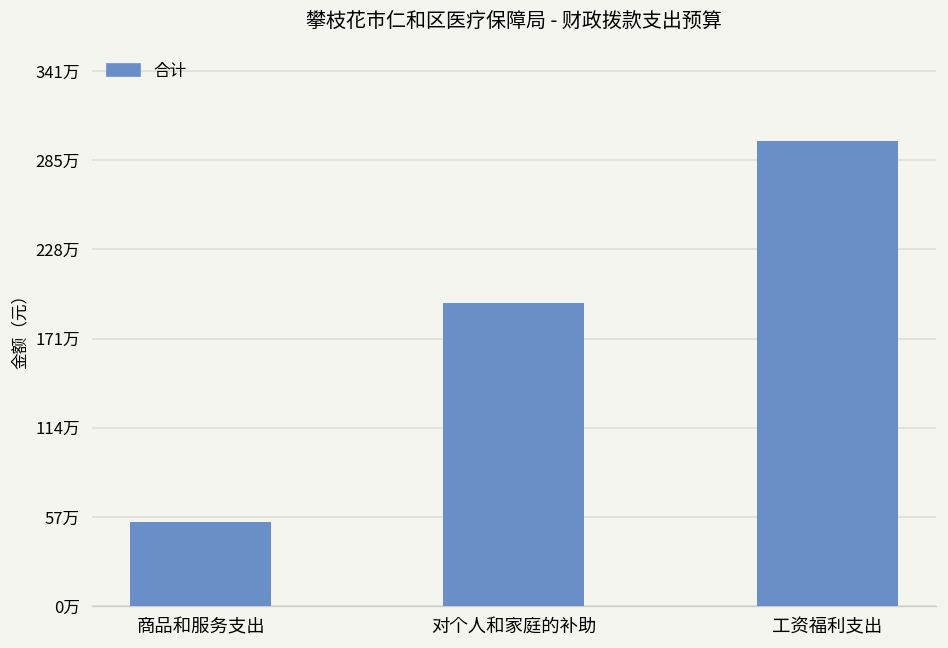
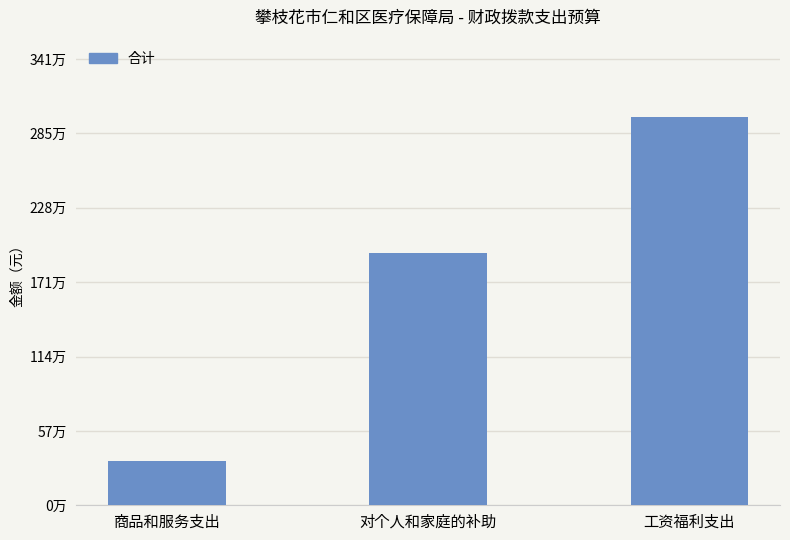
  {
-   "商品和服务支出": "54万",
+   "商品和服务支出": "34万",
    "对个人和家庭的补助": "193万",
    "工资福利支出": "297万"
  }
